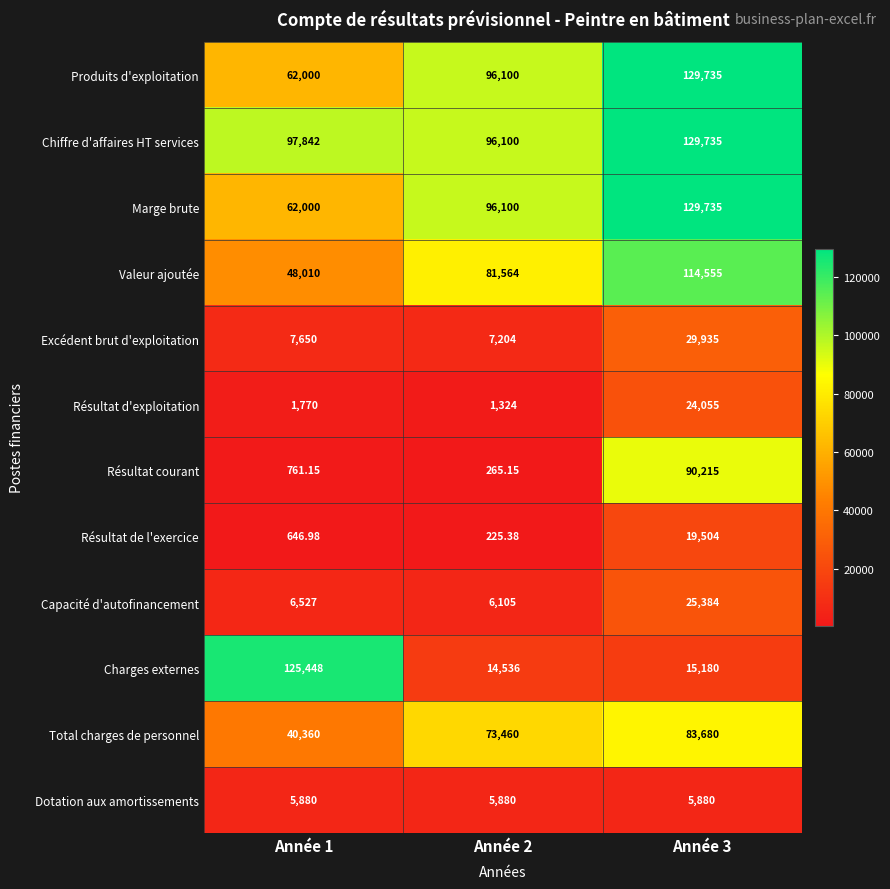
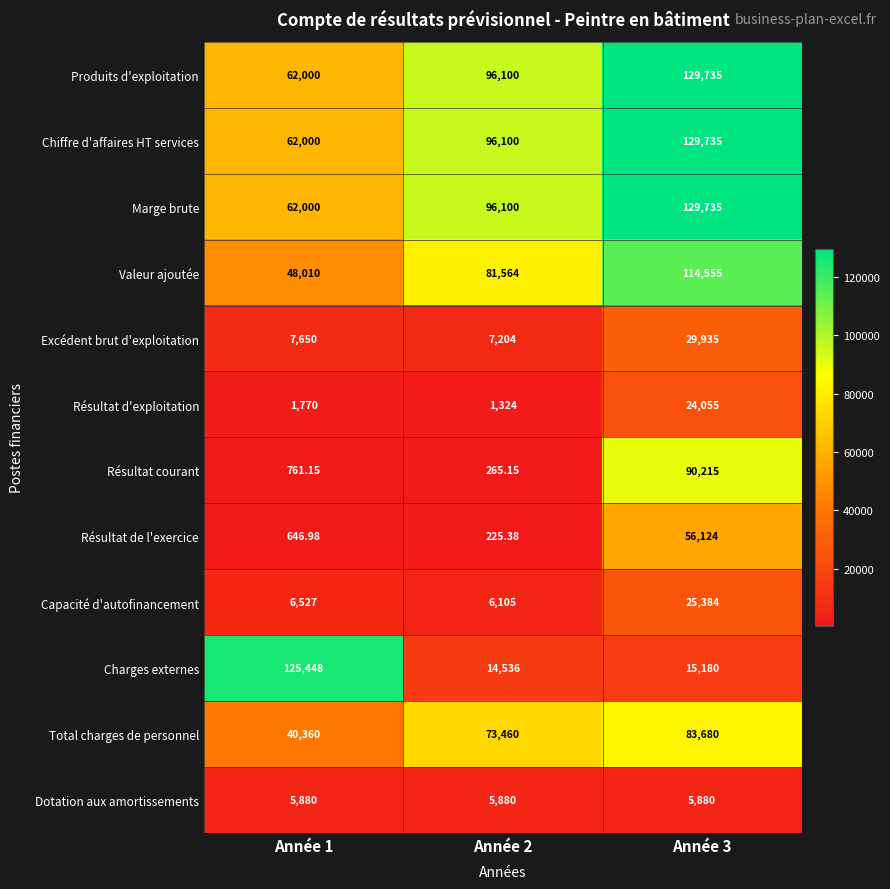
  {
    "Produits d'exploitation": {
      "Année 1": "62,000",
      "Année 2": "96,100",
      "Année 3": "129,735"
    },
    "Chiffre d'affaires HT services": {
-     "Année 1": "97,842",
+     "Année 1": "62,000",
      "Année 2": "96,100",
      "Année 3": "129,735"
    },
    "Marge brute": {
      "Année 1": "62,000",
      "Année 2": "96,100",
      "Année 3": "129,735"
    },
    "Valeur ajoutée": {
      "Année 1": "48,010",
      "Année 2": "81,564",
      "Année 3": "114,555"
    },
    "Excédent brut d'exploitation": {
      "Année 1": "7,650",
      "Année 2": "7,204",
      "Année 3": "29,935"
    },
    "Résultat d'exploitation": {
      "Année 1": "1,770",
      "Année 2": "1,324",
      "Année 3": "24,055"
    },
    "Résultat courant": {
      "Année 1": "761.15",
      "Année 2": "265.15",
      "Année 3": "90,215"
    },
    "Résultat de l'exercice": {
      "Année 1": "646.98",
      "Année 2": "225.38",
-     "Année 3": "19,504"
+     "Année 3": "56,124"
    },
    "Capacité d'autofinancement": {
      "Année 1": "6,527",
      "Année 2": "6,105",
      "Année 3": "25,384"
    },
    "Charges externes": {
      "Année 1": "125,448",
      "Année 2": "14,536",
      "Année 3": "15,180"
    },
    "Total charges de personnel": {
      "Année 1": "40,360",
      "Année 2": "73,460",
      "Année 3": "83,680"
    },
    "Dotation aux amortissements": {
      "Année 1": "5,880",
      "Année 2": "5,880",
      "Année 3": "5,880"
    }
  }
